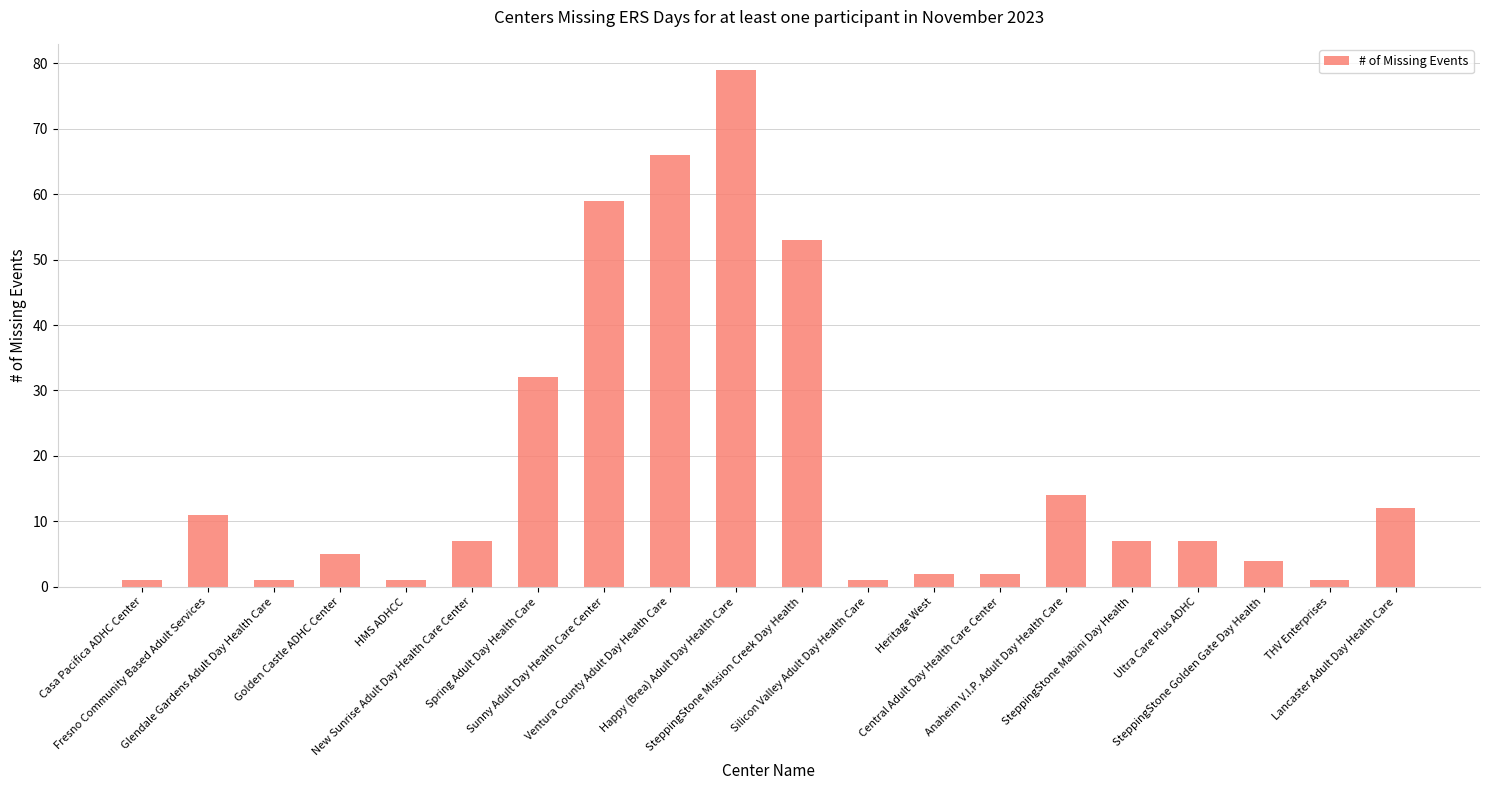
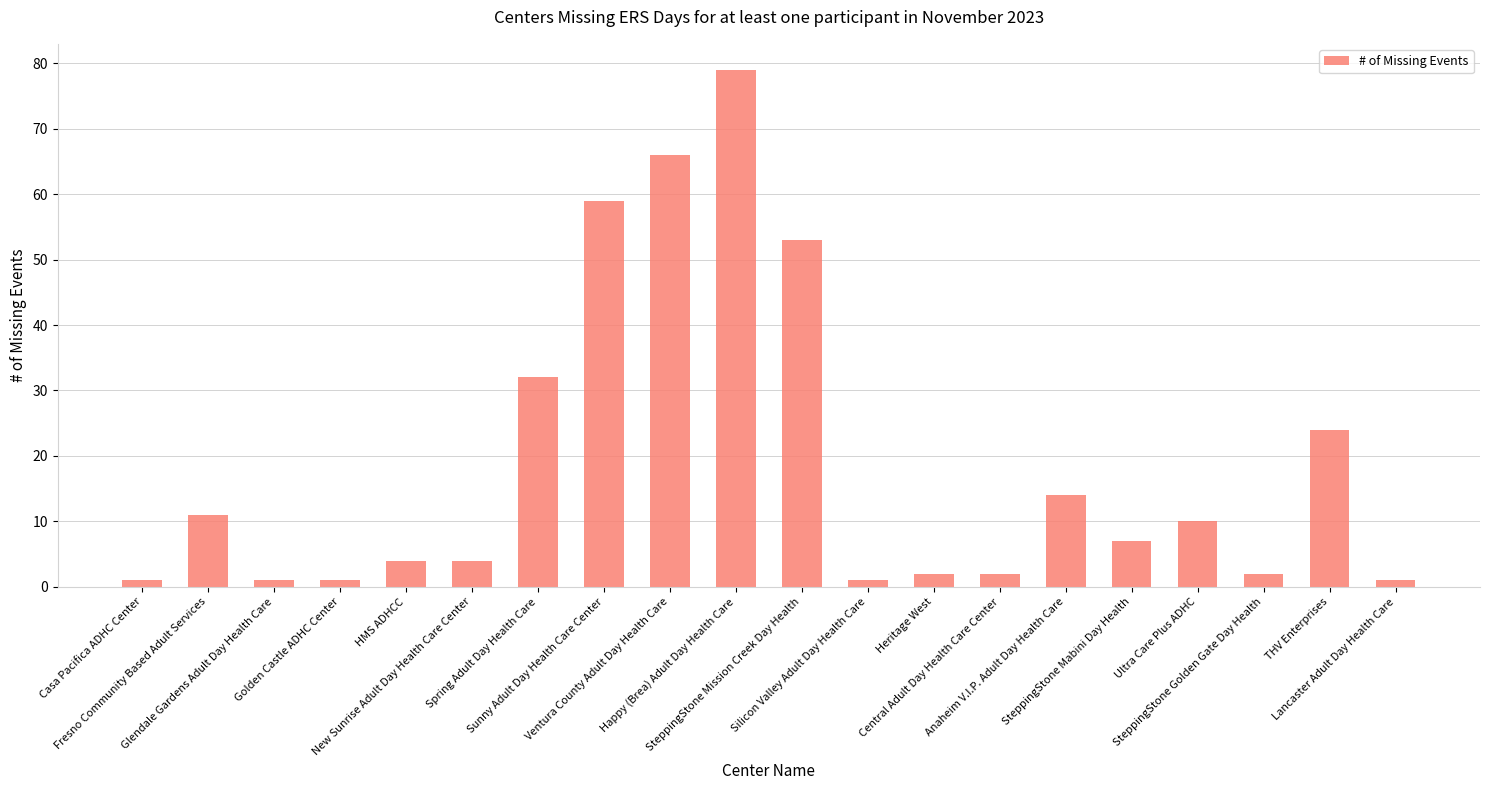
  {
    "Casa Pacifica ADHC Center": 1,
    "Fresno Community Based Adult Services": 11,
    "Glendale Gardens Adult Day Health Care": 1,
-   "Golden Castle ADHC Center": 5,
-   "HMS ADHCC": 1,
-   "New Sunrise Adult Day Health Care Center": 7,
+   "Golden Castle ADHC Center": 1,
+   "HMS ADHCC": 4,
+   "New Sunrise Adult Day Health Care Center": 4,
    "Spring Adult Day Health Care": 32,
    "Sunny Adult Day Health Care Center": 59,
    "Ventura County Adult Day Health Care": 66,
    "Happy (Brea) Adult Day Health Care": 79,
    "SteppingStone Mission Creek Day Health": 53,
    "Silicon Valley Adult Day Health Care": 1,
    "Heritage West": 2,
    "Central Adult Day Health Care Center": 2,
    "Anaheim V.I.P. Adult Day Health Care": 14,
    "SteppingStone Mabini Day Health": 7,
-   "Ultra Care Plus ADHC": 7,
-   "SteppingStone Golden Gate Day Health": 4,
-   "THV Enterprises": 1,
-   "Lancaster Adult Day Health Care": 12
+   "Ultra Care Plus ADHC": 10,
+   "SteppingStone Golden Gate Day Health": 2,
+   "THV Enterprises": 24,
+   "Lancaster Adult Day Health Care": 1
  }
